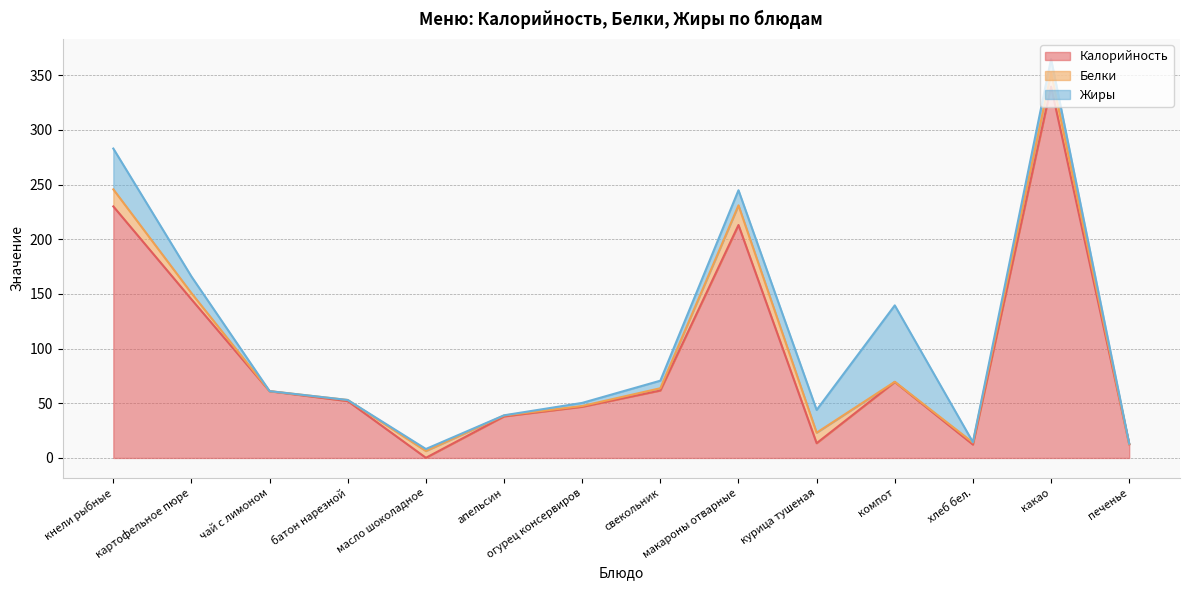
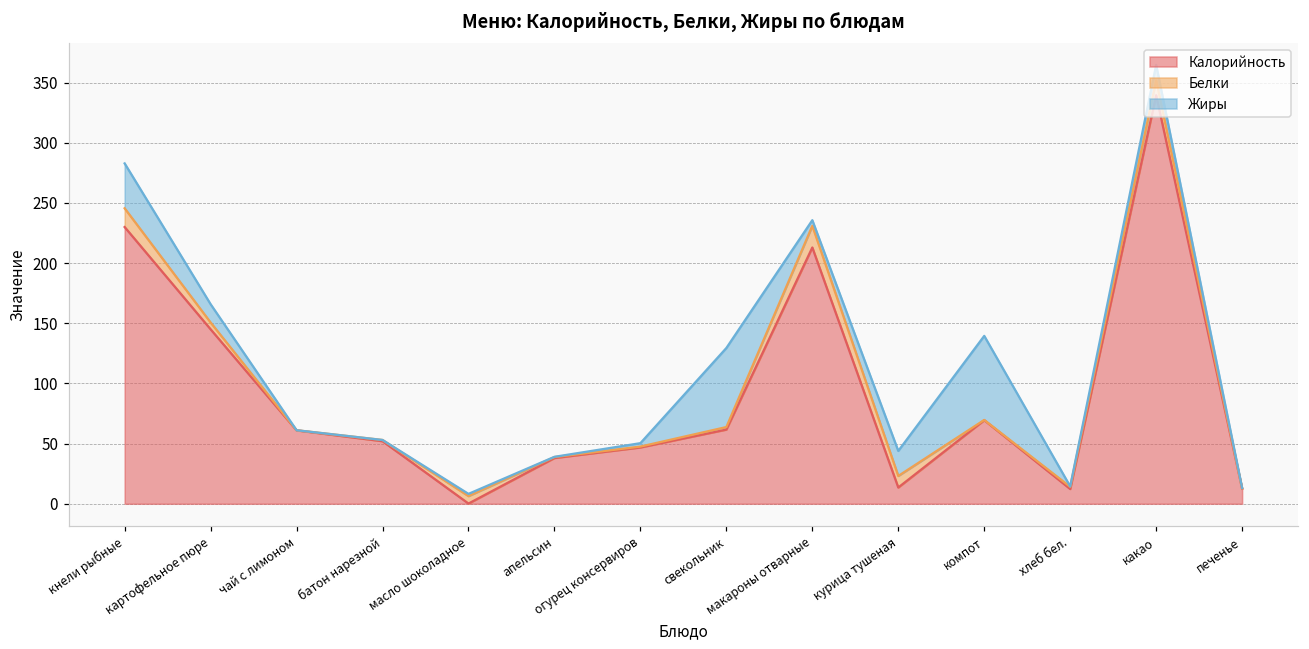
  {
    "Жиры": {
      "кнели рыбные": 37,
      "картофельное пюре": 15,
      "огурец консервиров": 3,
-     "свекольник": 7,
-     "макароны отварные": 14,
+     "свекольник": 66,
+     "макароны отварные": 5,
      "курица тушеная": 21,
      "компот": 70
    }
  }
